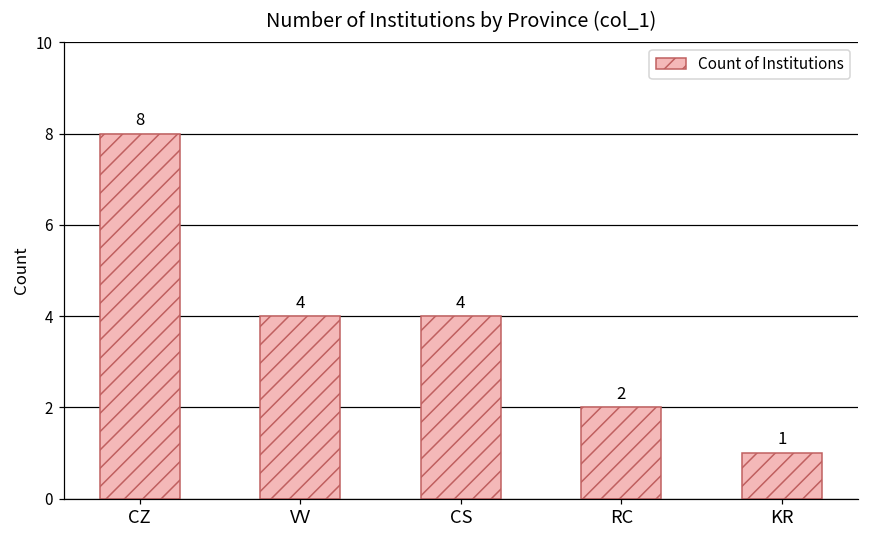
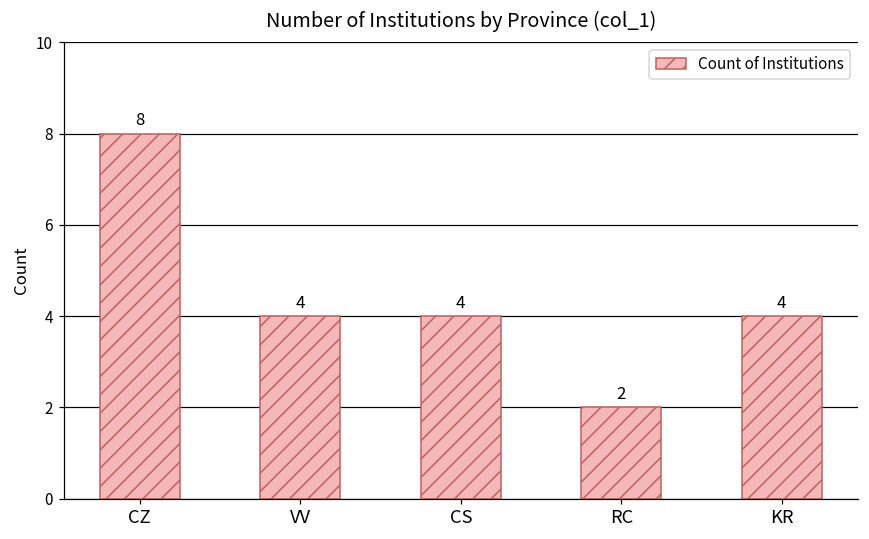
  {
    "CZ": 8,
    "VV": 4,
    "CS": 4,
    "RC": 2,
-   "KR": 1
+   "KR": 4
  }
